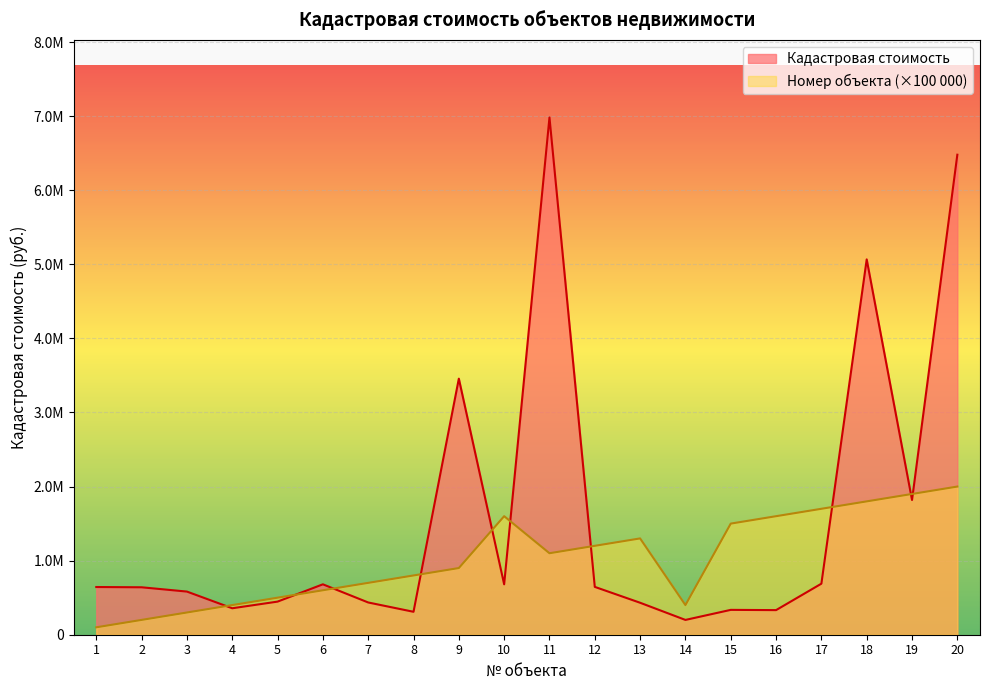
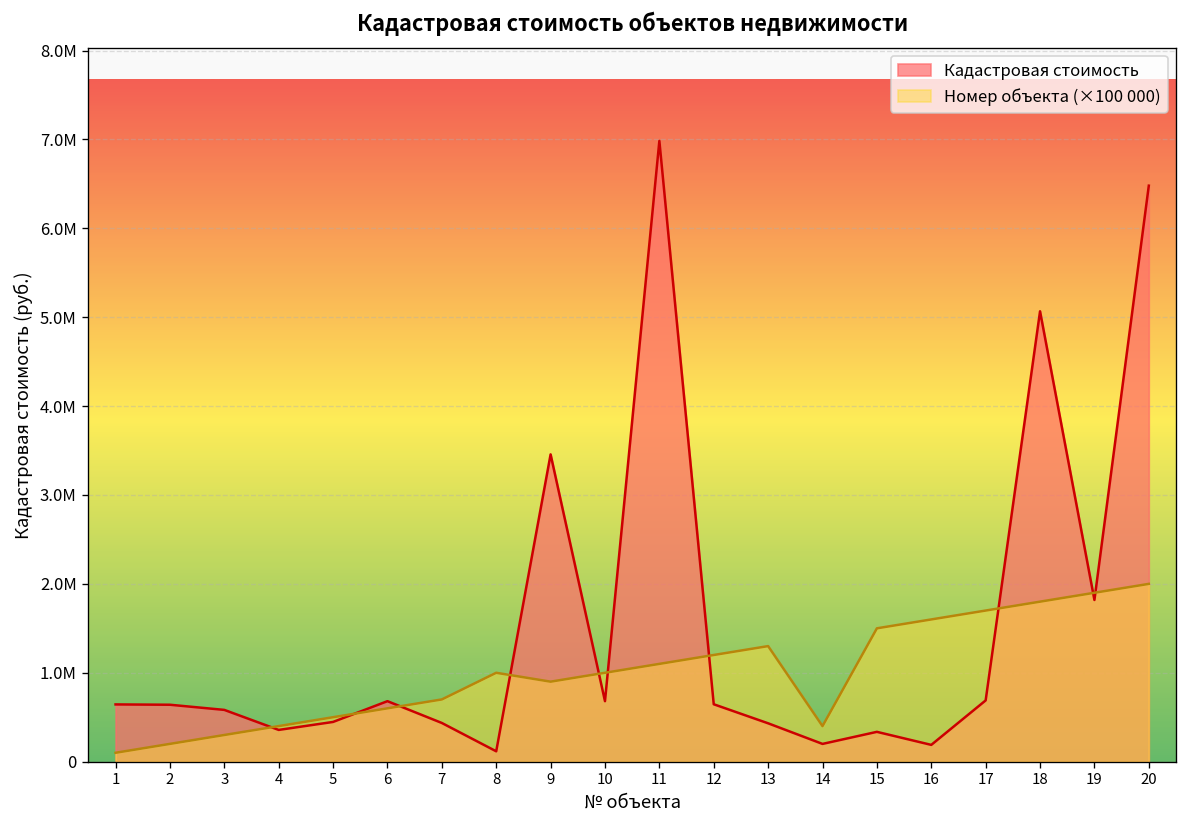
  {
    "Кадастровая стоимость": {
      "1": 600000,
      "2": 600000,
      "3": 600000,
      "4": 400000,
      "5": 400000,
      "6": 700000,
      "7": 400000,
-     "8": 300000,
+     "8": 100000,
      "9": 3500000,
      "10": 700000,
      "11": 7000000,
      "12": 600000,
      "13": 400000,
      "14": 200000,
      "15": 300000,
-     "16": 300000,
+     "16": 200000,
      "17": 700000,
      "18": 5100000,
      "19": 1800000,
      "20": 6500000
    },
    "Номер объекта (×100 000)": {
      "1": 100000,
      "2": 200000,
      "3": 300000,
      "4": 400000,
      "5": 500000,
      "6": 600000,
      "7": 700000,
-     "8": 800000,
+     "8": 1000000,
      "9": 900000,
-     "10": 1600000,
+     "10": 1000000,
      "11": 1100000,
      "12": 1200000,
      "13": 1300000,
      "14": 400000,
      "15": 1500000,
      "16": 1600000,
      "17": 1700000,
      "18": 1800000,
      "19": 1900000,
      "20": 2000000
    }
  }
